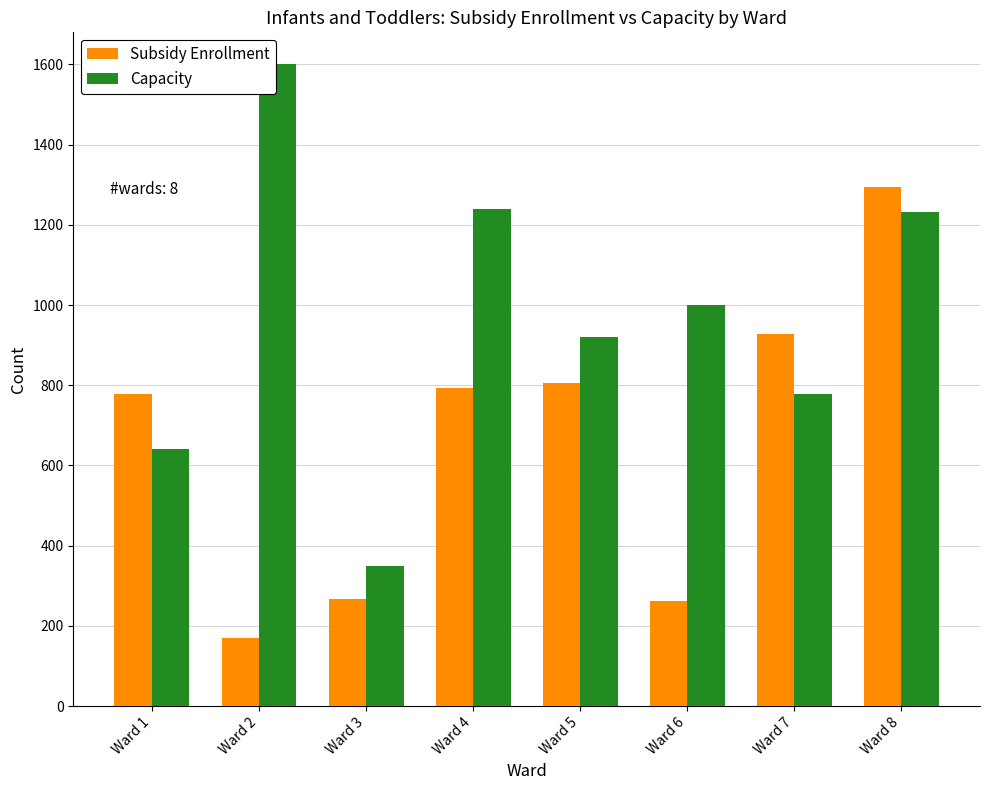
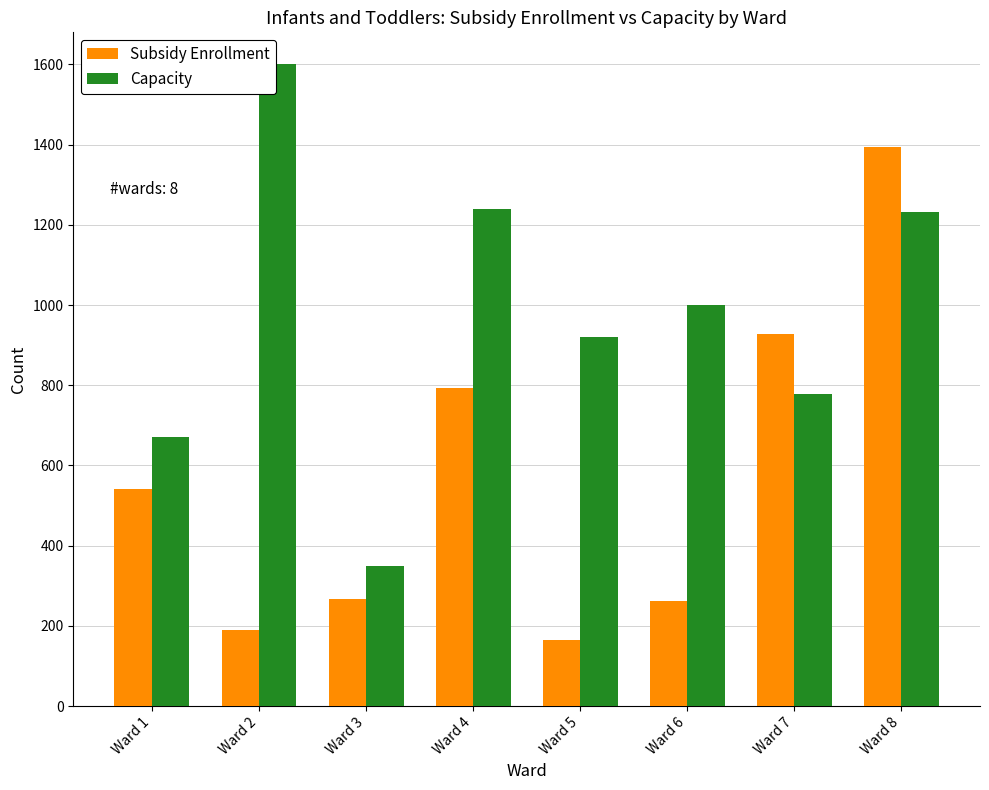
  {
    "Subsidy Enrollment": {
-     "Ward 1": 780,
-     "Ward 2": 170,
+     "Ward 1": 540,
+     "Ward 2": 190,
      "Ward 3": 270,
      "Ward 4": 790,
-     "Ward 5": 810,
+     "Ward 5": 170,
      "Ward 6": 260,
      "Ward 7": 930,
-     "Ward 8": 1300
+     "Ward 8": 1400
    },
    "Capacity": {
-     "Ward 1": 640,
+     "Ward 1": 670,
      "Ward 2": 1600,
      "Ward 3": 350,
      "Ward 4": 1240,
      "Ward 5": 920,
      "Ward 6": 1000,
      "Ward 7": 780,
      "Ward 8": 1230
    }
  }
